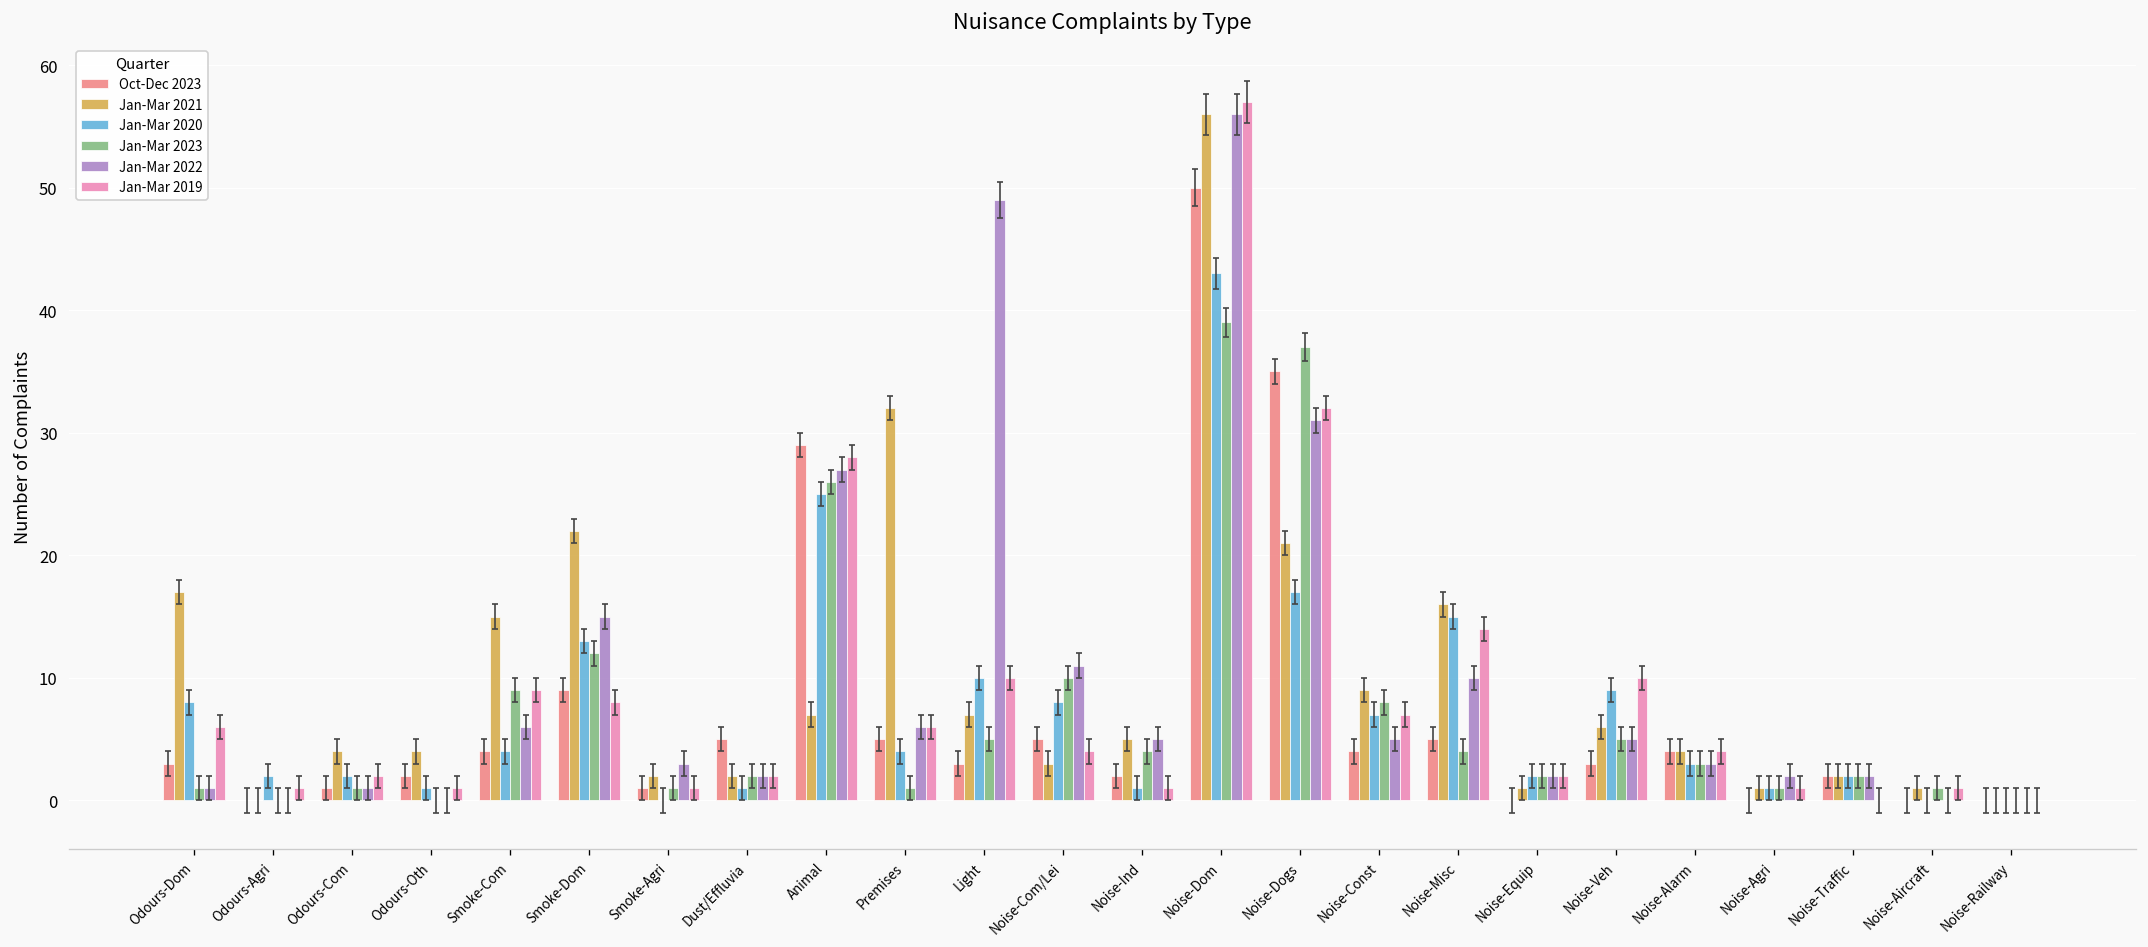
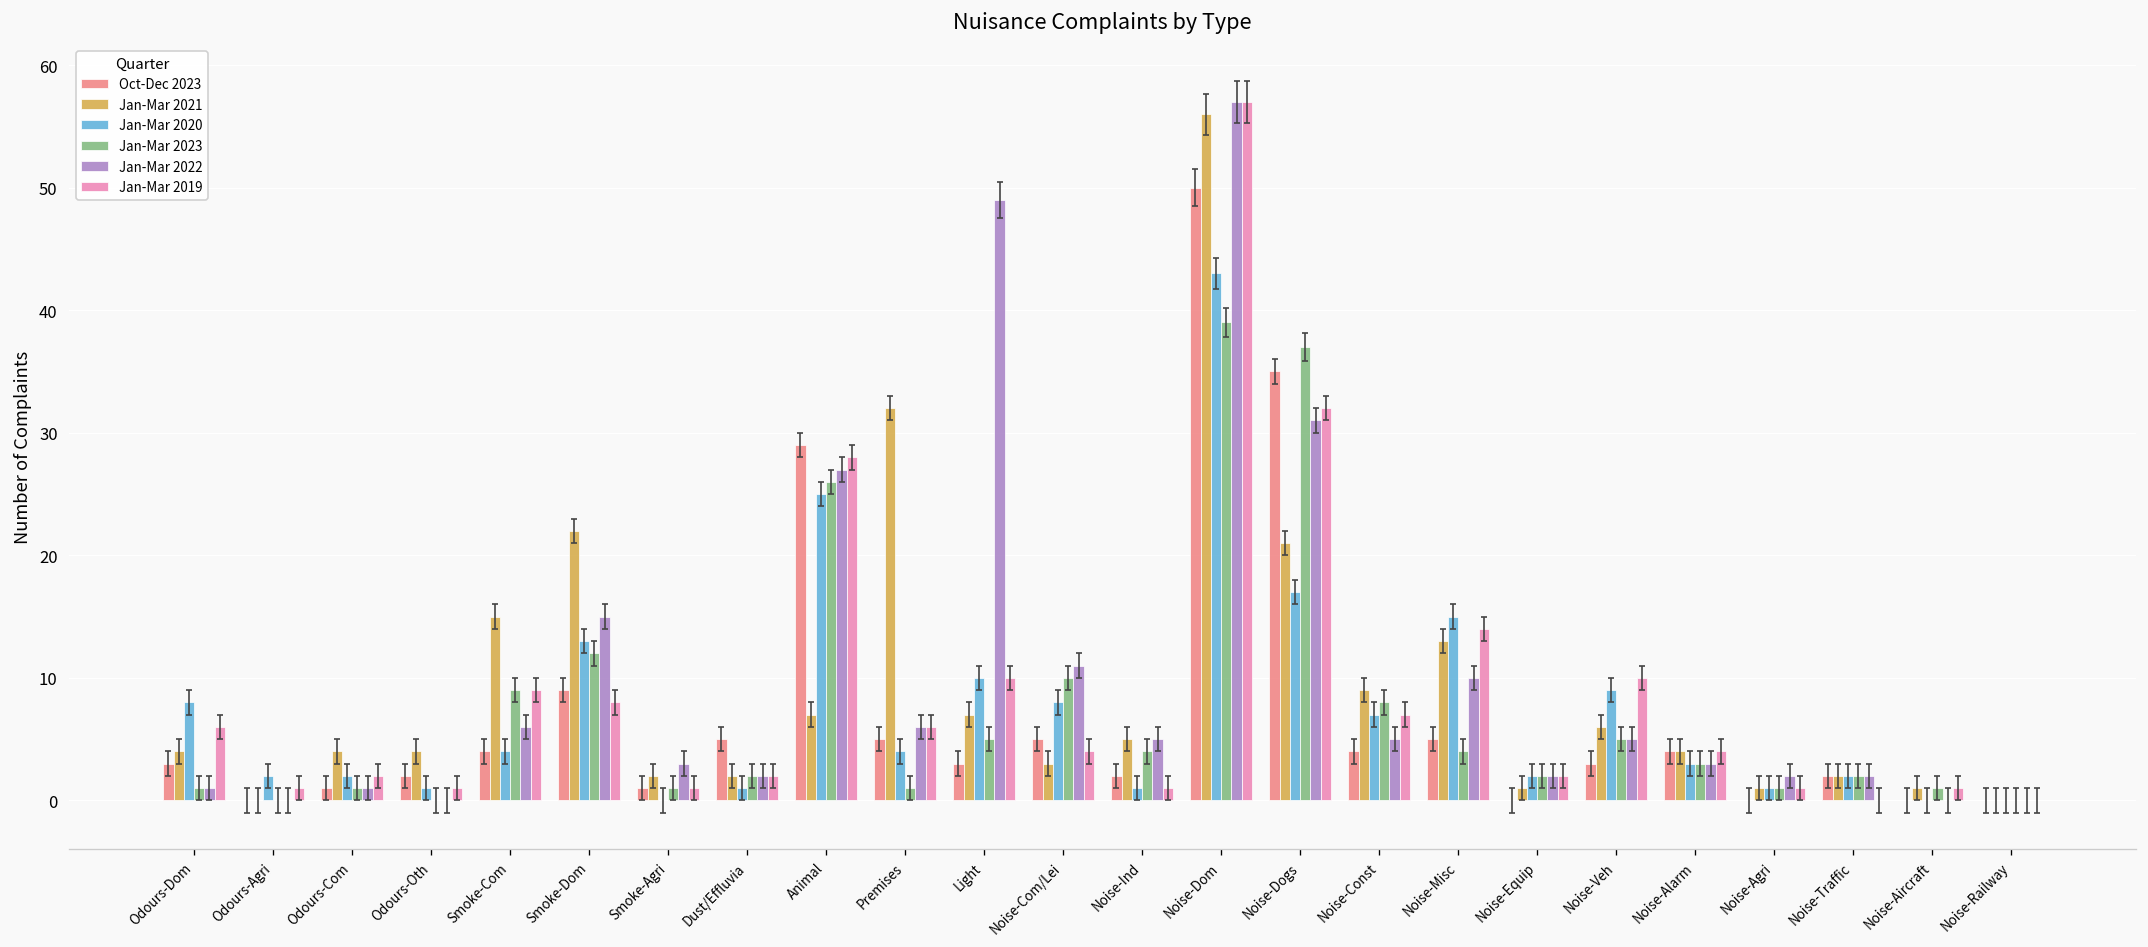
  {
    "Jan-Mar 2021": {
-     "Odours-Dom": 17,
+     "Odours-Dom": 4,
      "Odours-Agri": 0,
      "Odours-Com": 4,
      "Odours-Oth": 4,
      "Smoke-Com": 15,
      "Smoke-Dom": 22,
      "Smoke-Agri": 2,
      "Dust/Effluvia": 2,
      "Animal": 7,
      "Premises": 32,
      "Light": 7,
      "Noise-Com/Lei": 3,
      "Noise-Ind": 5,
      "Noise-Dom": 56,
      "Noise-Dogs": 21,
      "Noise-Const": 9,
-     "Noise-Misc": 16,
+     "Noise-Misc": 13,
      "Noise-Equip": 1,
      "Noise-Veh": 6,
      "Noise-Alarm": 4,
      "Noise-Agri": 1,
      "Noise-Traffic": 2,
      "Noise-Aircraft": 1,
      "Noise-Railway": 0
    },
    "Jan-Mar 2020": {
      "Odours-Dom": 8,
      "Odours-Agri": 2,
      "Odours-Com": 2,
      "Odours-Oth": 1,
      "Smoke-Com": 4,
      "Smoke-Dom": 13,
      "Smoke-Agri": 0,
      "Dust/Effluvia": 1,
      "Animal": 25,
      "Premises": 4,
      "Light": 10,
      "Noise-Com/Lei": 8,
      "Noise-Ind": 1,
      "Noise-Dom": 43,
      "Noise-Dogs": 17,
      "Noise-Const": 7,
      "Noise-Misc": 15,
      "Noise-Equip": 2,
      "Noise-Veh": 9,
      "Noise-Alarm": 3,
      "Noise-Agri": 1,
      "Noise-Traffic": 2,
      "Noise-Aircraft": 0,
      "Noise-Railway": 0
    },
    "Jan-Mar 2023": {
      "Odours-Dom": 1,
      "Odours-Agri": 0,
      "Odours-Com": 1,
      "Odours-Oth": 0,
      "Smoke-Com": 9,
      "Smoke-Dom": 12,
      "Smoke-Agri": 1,
      "Dust/Effluvia": 2,
      "Animal": 26,
      "Premises": 1,
      "Light": 5,
      "Noise-Com/Lei": 10,
      "Noise-Ind": 4,
      "Noise-Dom": 39,
      "Noise-Dogs": 37,
      "Noise-Const": 8,
      "Noise-Misc": 4,
      "Noise-Equip": 2,
      "Noise-Veh": 5,
      "Noise-Alarm": 3,
      "Noise-Agri": 1,
      "Noise-Traffic": 2,
      "Noise-Aircraft": 1,
      "Noise-Railway": 0
    },
    "Jan-Mar 2022": {
      "Odours-Dom": 1,
      "Odours-Agri": 0,
      "Odours-Com": 1,
      "Odours-Oth": 0,
      "Smoke-Com": 6,
      "Smoke-Dom": 15,
      "Smoke-Agri": 3,
      "Dust/Effluvia": 2,
      "Animal": 27,
      "Premises": 6,
      "Light": 49,
      "Noise-Com/Lei": 11,
      "Noise-Ind": 5,
-     "Noise-Dom": 56,
+     "Noise-Dom": 57,
      "Noise-Dogs": 31,
      "Noise-Const": 5,
      "Noise-Misc": 10,
      "Noise-Equip": 2,
      "Noise-Veh": 5,
      "Noise-Alarm": 3,
      "Noise-Agri": 2,
      "Noise-Traffic": 2,
      "Noise-Aircraft": 0,
      "Noise-Railway": 0
    }
  }
